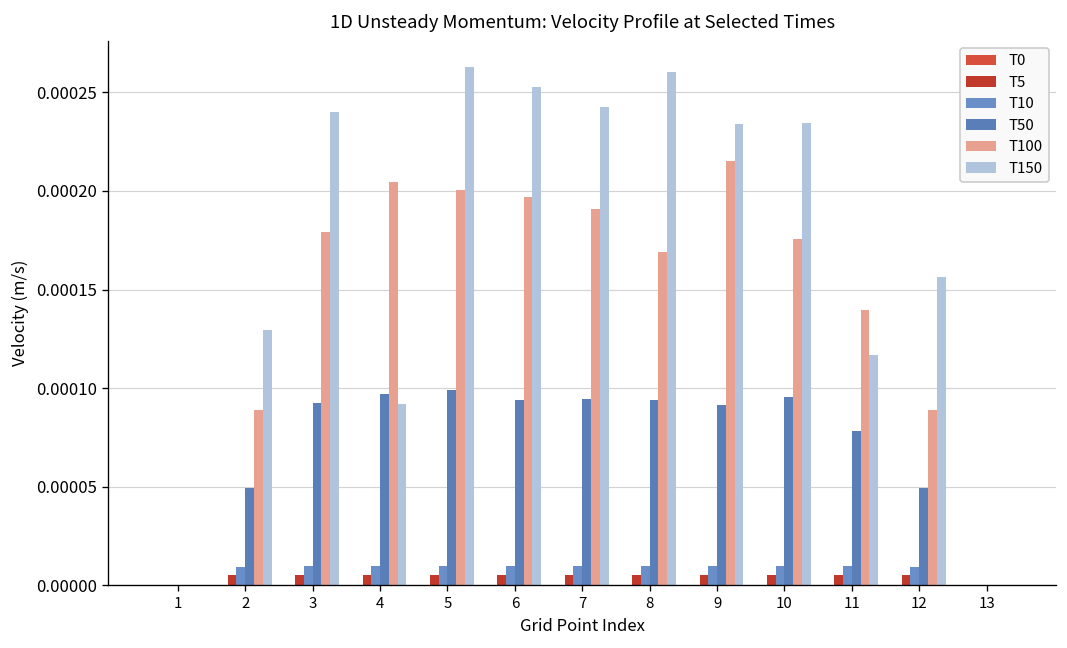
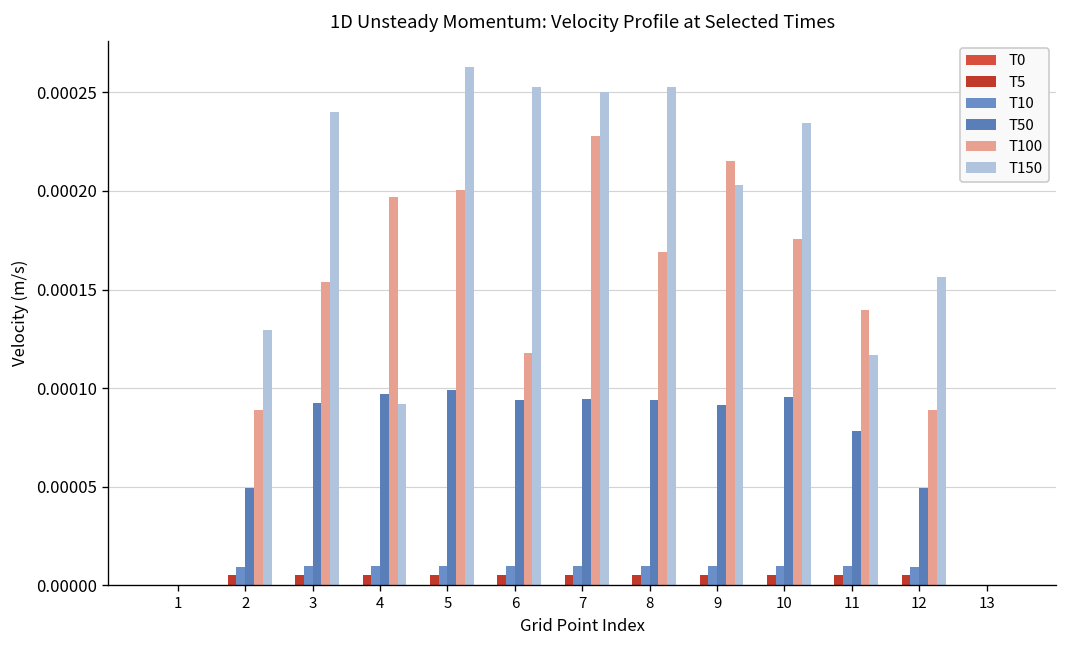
  {
    "T100": {
      "1": 0.000000,
      "2": 0.000089,
-     "3": 0.000179,
-     "4": 0.000205,
+     "3": 0.000154,
+     "4": 0.000197,
      "5": 0.000200,
-     "6": 0.000197,
-     "7": 0.000191,
+     "6": 0.000118,
+     "7": 0.000228,
      "8": 0.000169,
      "9": 0.000215,
      "10": 0.000176,
      "11": 0.000140,
      "12": 0.000089,
      "13": 0.000000
    },
    "T150": {
      "1": 0.000000,
      "2": 0.000129,
      "3": 0.000240,
      "4": 0.000092,
      "5": 0.000263,
      "6": 0.000253,
-     "7": 0.000243,
-     "8": 0.000260,
-     "9": 0.000234,
+     "7": 0.000250,
+     "8": 0.000253,
+     "9": 0.000203,
      "10": 0.000234,
      "11": 0.000117,
      "12": 0.000156,
      "13": 0.000000
    }
  }
